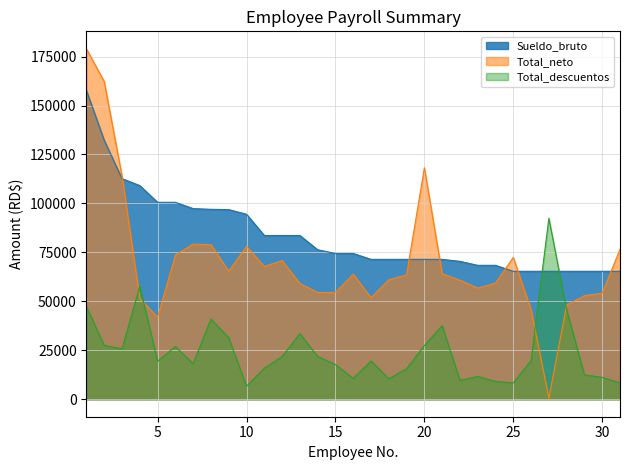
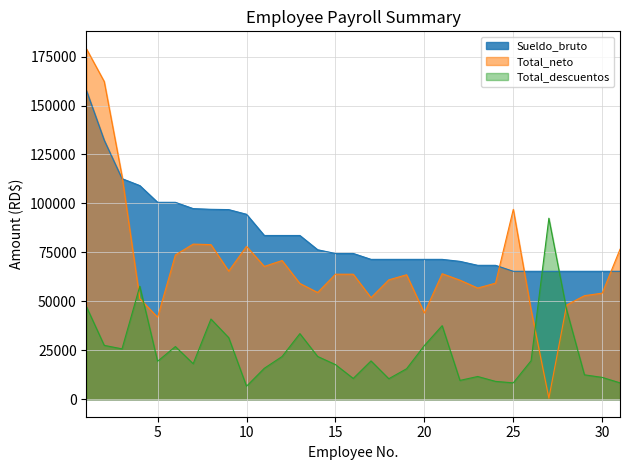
  {
    "Sueldo_bruto": {
      "5": 101000,
      "10": 94000,
      "15": 74000,
      "20": 71000,
      "25": 65000,
      "30": 65000
    },
    "Total_neto": {
      "5": 42000,
      "10": 78000,
-     "15": 55000,
-     "20": 118000,
-     "25": 72000,
+     "15": 64000,
+     "20": 44000,
+     "25": 97000,
      "30": 54000
    },
    "Total_descuentos": {
      "5": 19000,
      "10": 7000,
      "15": 18000,
      "20": 27000,
      "25": 8000,
      "30": 11000
    }
  }
